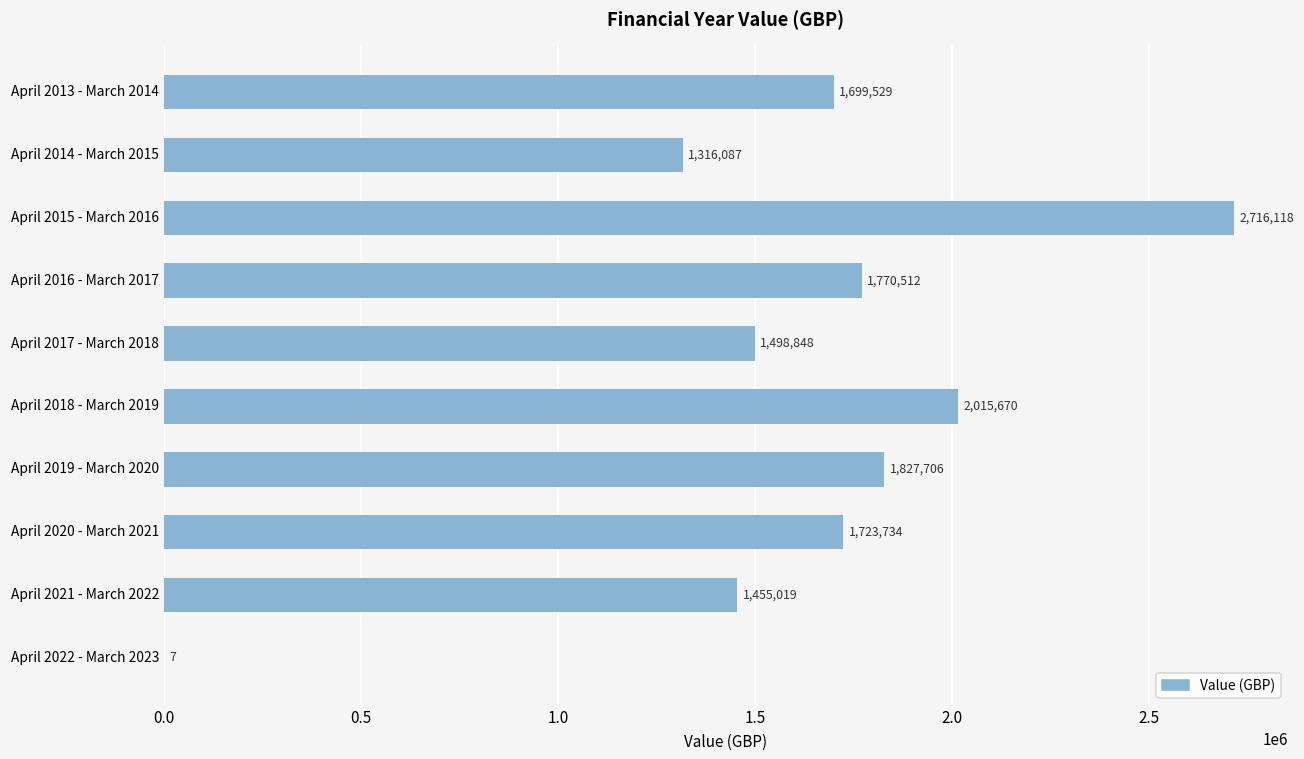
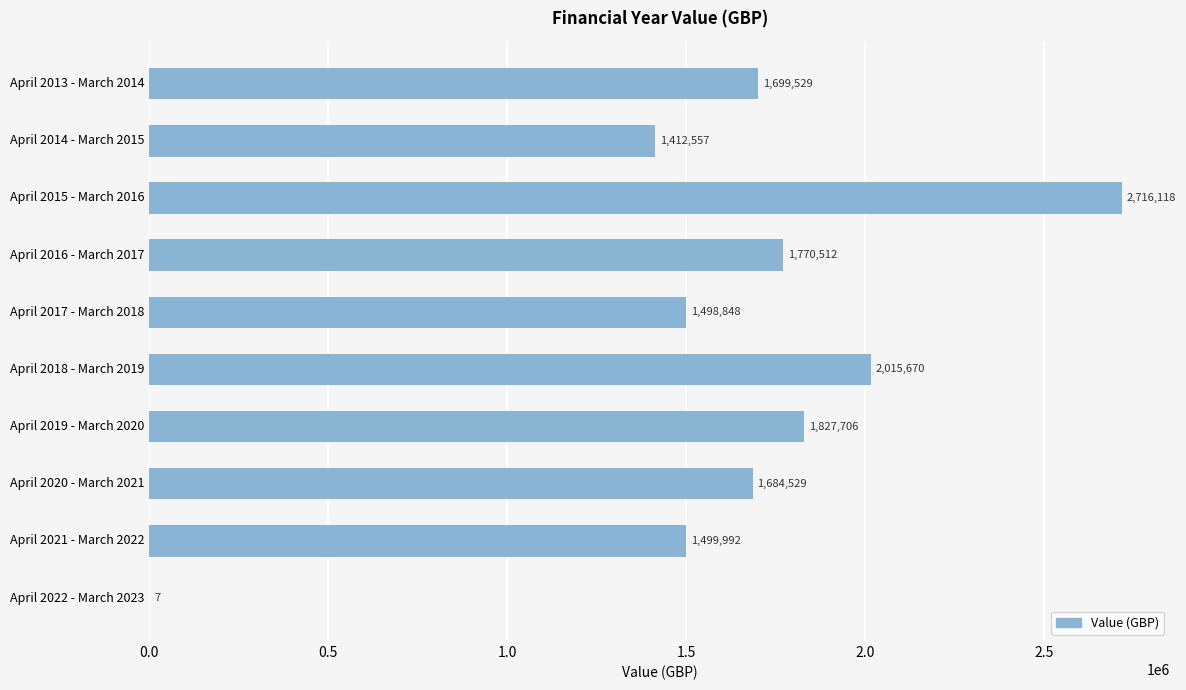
  {
    "April 2013 - March 2014": "1,699,529",
-   "April 2014 - March 2015": "1,316,087",
+   "April 2014 - March 2015": "1,412,557",
    "April 2015 - March 2016": "2,716,118",
    "April 2016 - March 2017": "1,770,512",
    "April 2017 - March 2018": "1,498,848",
    "April 2018 - March 2019": "2,015,670",
    "April 2019 - March 2020": "1,827,706",
-   "April 2020 - March 2021": "1,723,734",
-   "April 2021 - March 2022": "1,455,019",
+   "April 2020 - March 2021": "1,684,529",
+   "April 2021 - March 2022": "1,499,992",
    "April 2022 - March 2023": "7"
  }
